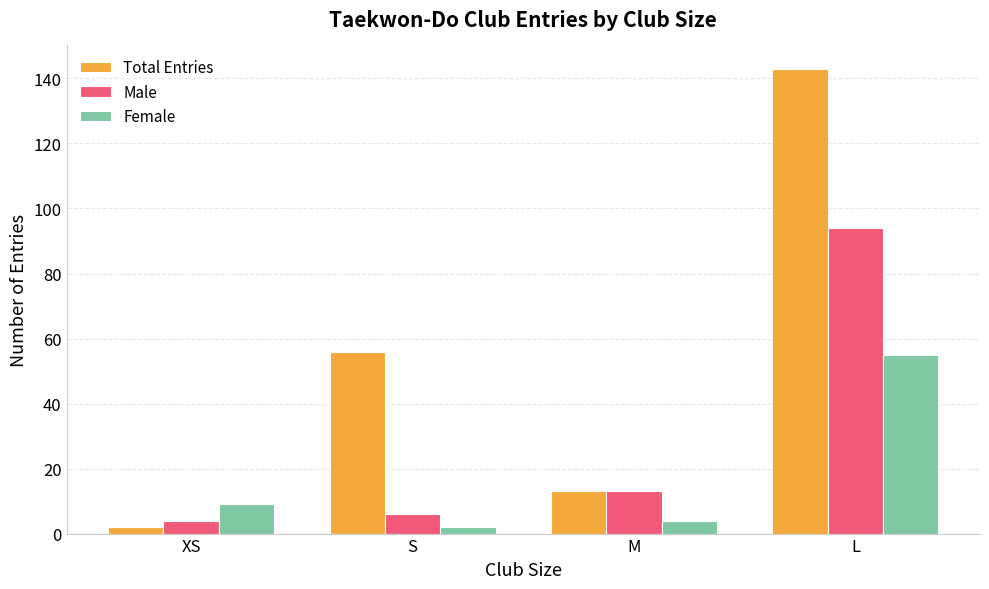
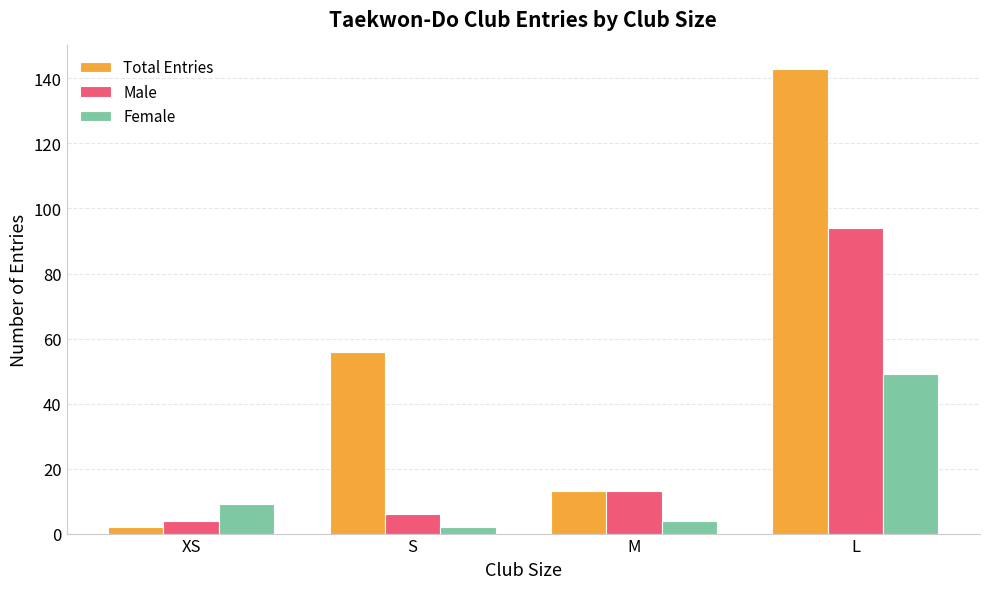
  {
    "Total Entries": {
      "XS": 2,
      "S": 56,
      "M": 13,
      "L": 143
    },
    "Male": {
      "XS": 4,
      "S": 6,
      "M": 13,
      "L": 94
    },
    "Female": {
      "XS": 9,
      "S": 2,
      "M": 4,
-     "L": 55
+     "L": 49
    }
  }
